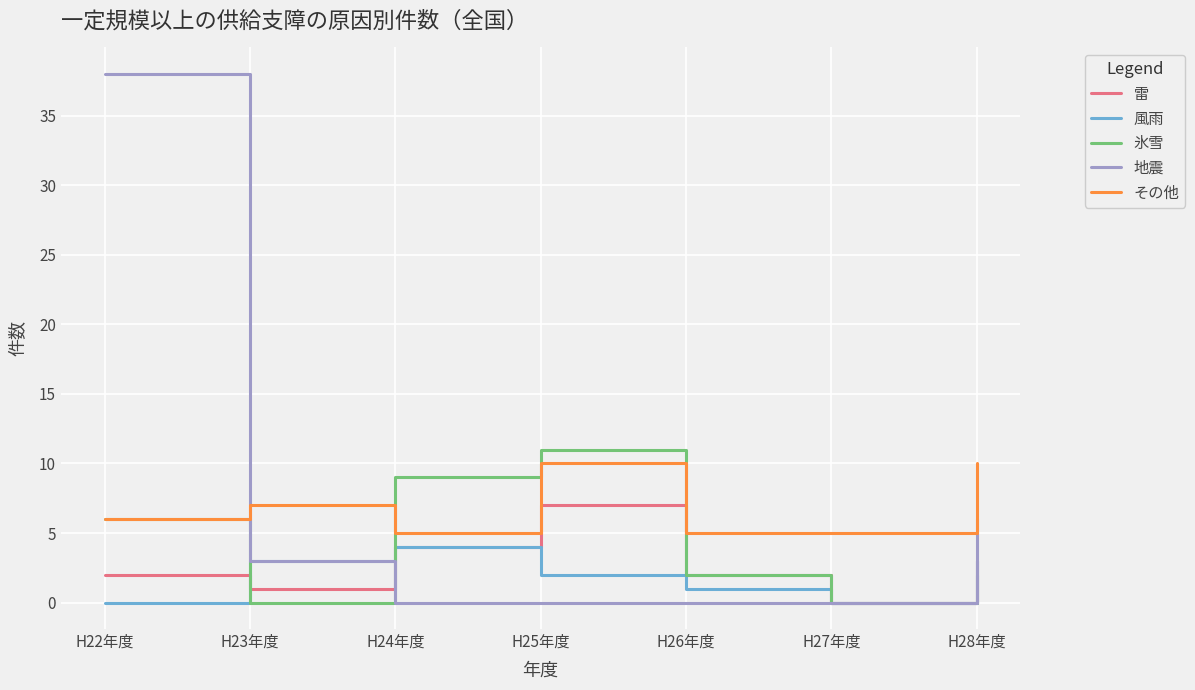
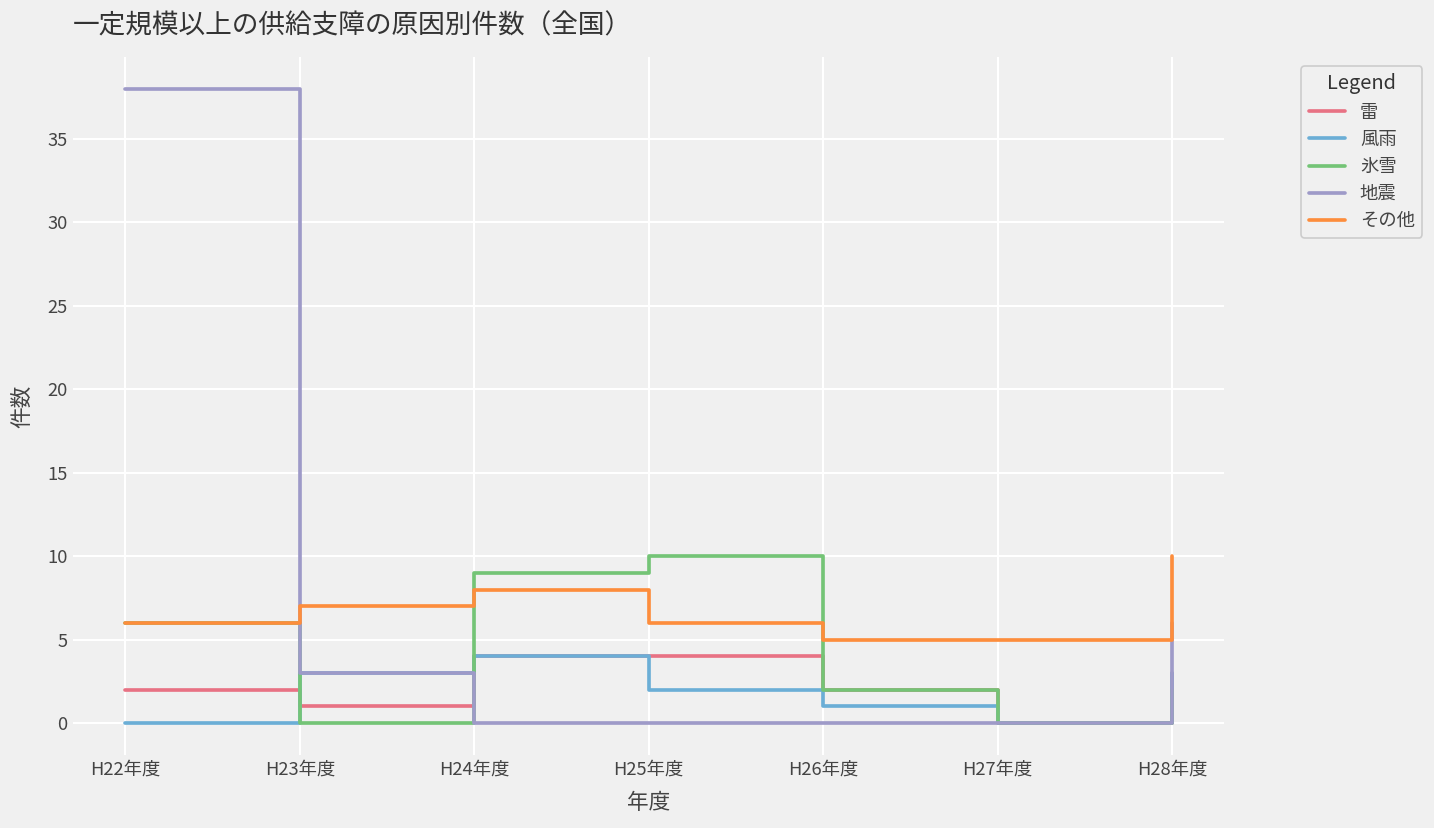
  {
    "雷": {
      "H22年度": 2,
      "H23年度": 1,
-     "H25年度": 7
+     "H25年度": 4
    },
    "氷雪": {
      "H23年度": 0,
      "H24年度": 9,
-     "H25年度": 11,
+     "H25年度": 10,
      "H28年度": 2
    },
    "その他": {
      "H23年度": 7,
-     "H24年度": 5,
-     "H25年度": 10,
+     "H24年度": 8,
+     "H25年度": 6,
      "H26年度": 5,
      "H27年度": 5,
      "H28年度": 10
    }
  }
